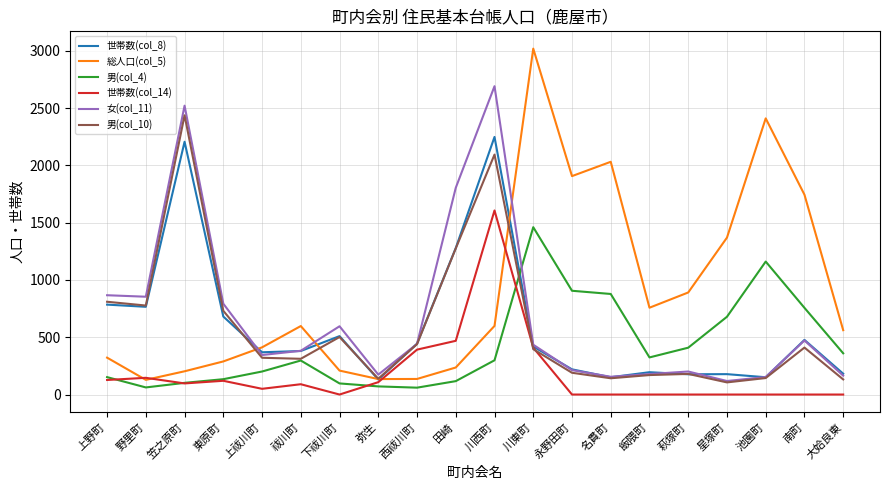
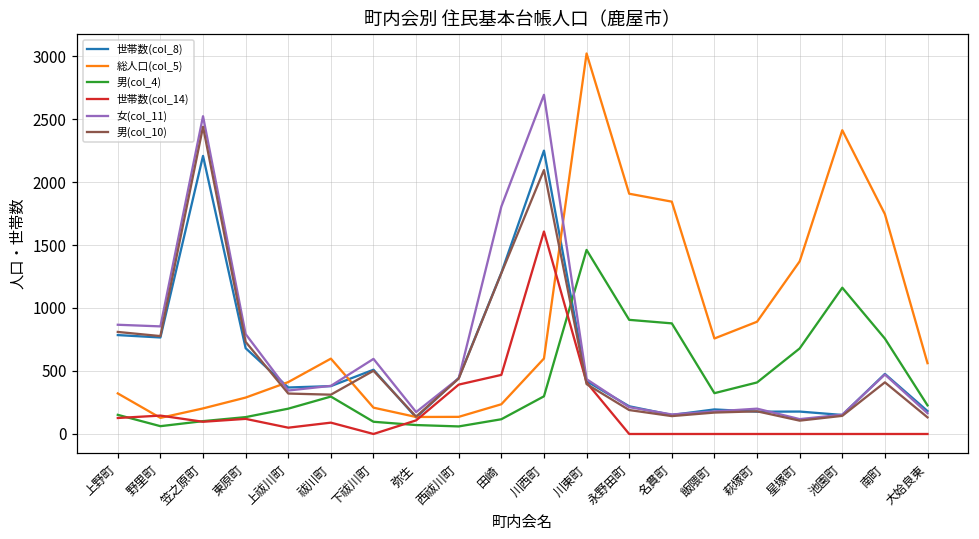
  {
    "世帯数(col_8)": {
      "上野町": 790,
      "笠之原町": 2210,
      "東原町": 680,
      "上祓川町": 370,
      "川西町": 2250,
      "星塚町": 180
    },
    "総人口(col_5)": {
      "上野町": 320,
      "笠之原町": 200,
      "東原町": 290,
      "上祓川町": 410,
      "祓川町": 600,
      "下祓川町": 210,
      "西祓川町": 140,
      "田崎": 240,
      "川西町": 600,
      "川東町": 3020,
      "永野田町": 1910,
-     "名貫町": 2030,
+     "名貫町": 1840,
      "飯隈町": 760,
      "萩塚町": 890,
      "星塚町": 1370,
      "池園町": 2410,
      "南町": 1750,
      "大姶良東": 560
    },
    "男(col_4)": {
      "上野町": 150,
      "野里町": 60,
      "上祓川町": 200,
      "下祓川町": 100,
      "弥生": 70,
      "西祓川町": 60,
      "田崎": 120,
      "川西町": 300,
      "川東町": 1460,
      "永野田町": 910,
      "名貫町": 880,
      "飯隈町": 320,
      "萩塚町": 410,
      "星塚町": 680,
      "池園町": 1160,
      "南町": 760,
-     "大姶良東": 360
+     "大姶良東": 230
    },
    "世帯数(col_14)": {
      "上野町": 130,
      "上祓川町": 50,
      "祓川町": 90,
      "下祓川町": 0,
      "弥生": 110,
      "西祓川町": 390,
      "田崎": 470,
      "川西町": 1610,
      "永野田町": 0,
      "名貫町": 0,
      "飯隈町": 0,
      "萩塚町": 0,
      "星塚町": 0,
      "池園町": 0,
      "南町": 0,
      "大姶良東": 0
    },
    "女(col_11)": {
      "上野町": 870,
      "野里町": 850,
      "笠之原町": 2520,
      "東原町": 790,
      "上祓川町": 350,
      "下祓川町": 600,
      "弥生": 170,
      "田崎": 1810,
      "川西町": 2690
    },
    "男(col_10)": {
      "上野町": 810,
      "笠之原町": 2440,
      "東原町": 730,
      "上祓川町": 320,
      "川西町": 2100,
      "永野田町": 190,
      "南町": 410,
      "大姶良東": 130
    }
  }
